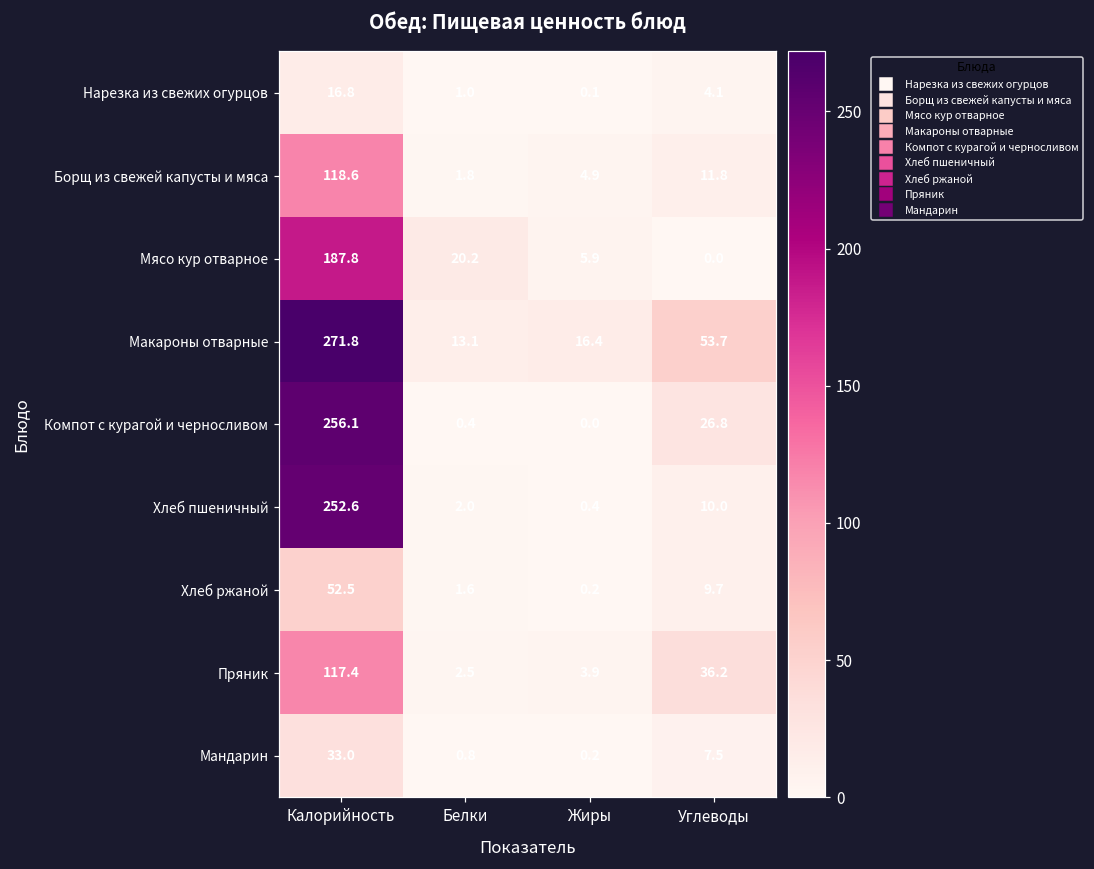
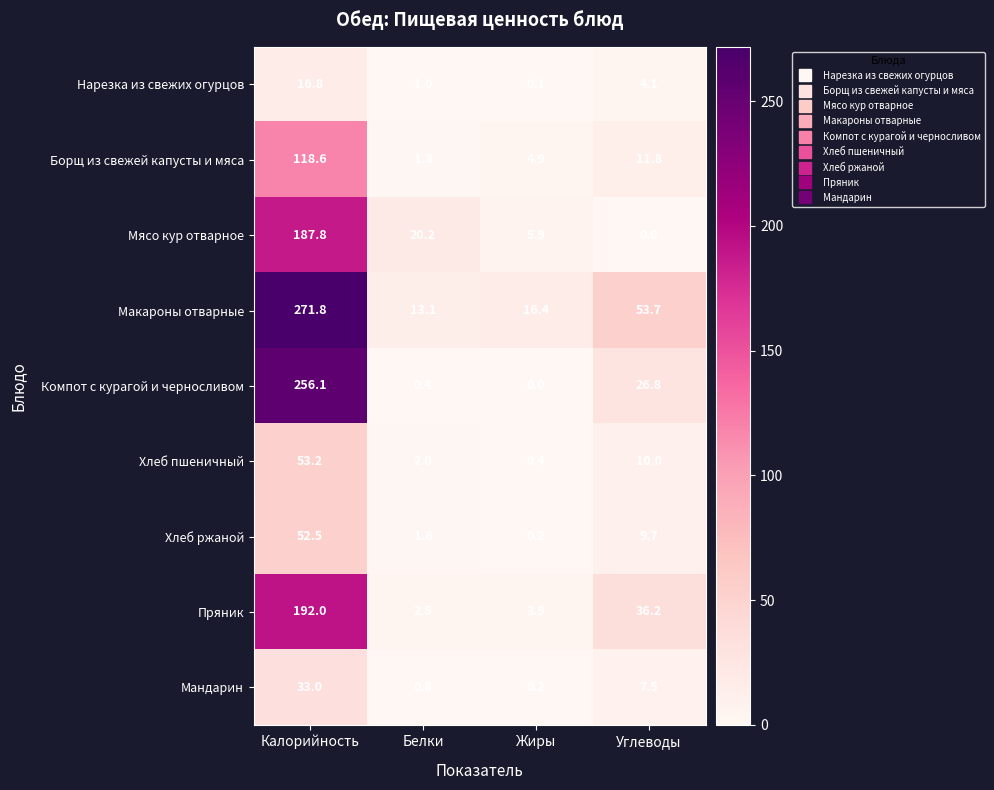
  {
    "Борщ из свежей капусты и мяса": {
      "Калорийность": 118.6
    },
    "Мясо кур отварное": {
      "Калорийность": 187.8
    },
    "Макароны отварные": {
      "Калорийность": 271.8,
      "Углеводы": 53.7
    },
    "Компот с курагой и черносливом": {
      "Калорийность": 256.1
    },
    "Хлеб пшеничный": {
-     "Калорийность": 252.6
+     "Калорийность": 53.2
    },
    "Хлеб ржаной": {
      "Калорийность": 52.5
    },
    "Пряник": {
-     "Калорийность": 117.4
+     "Калорийность": 192.0
    }
  }
